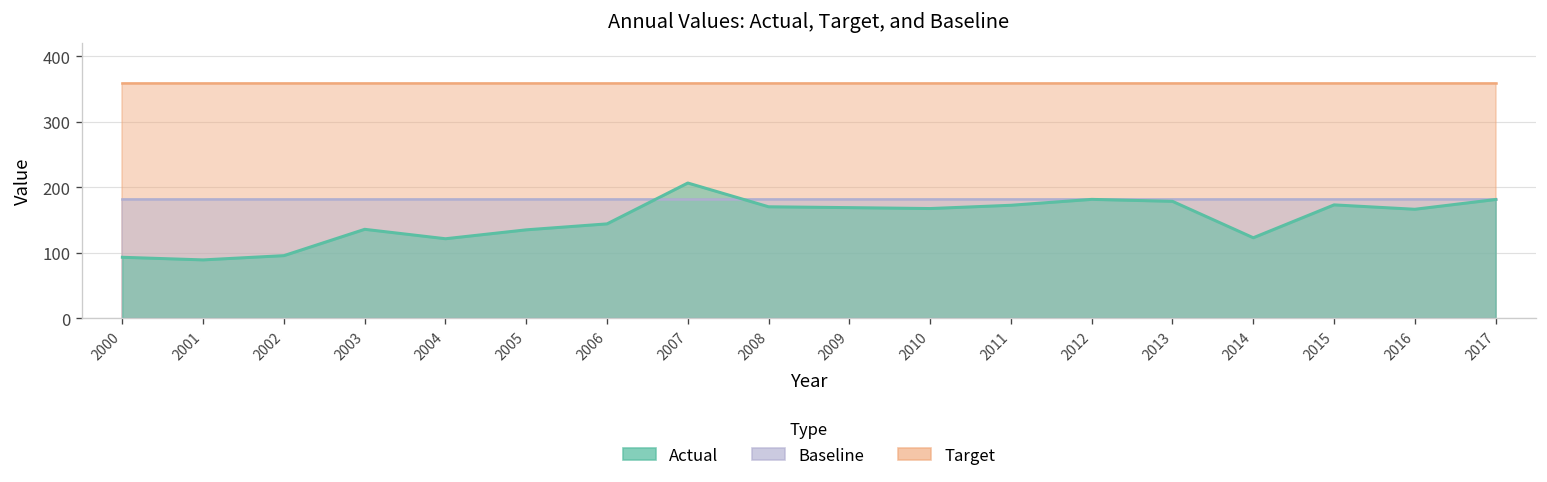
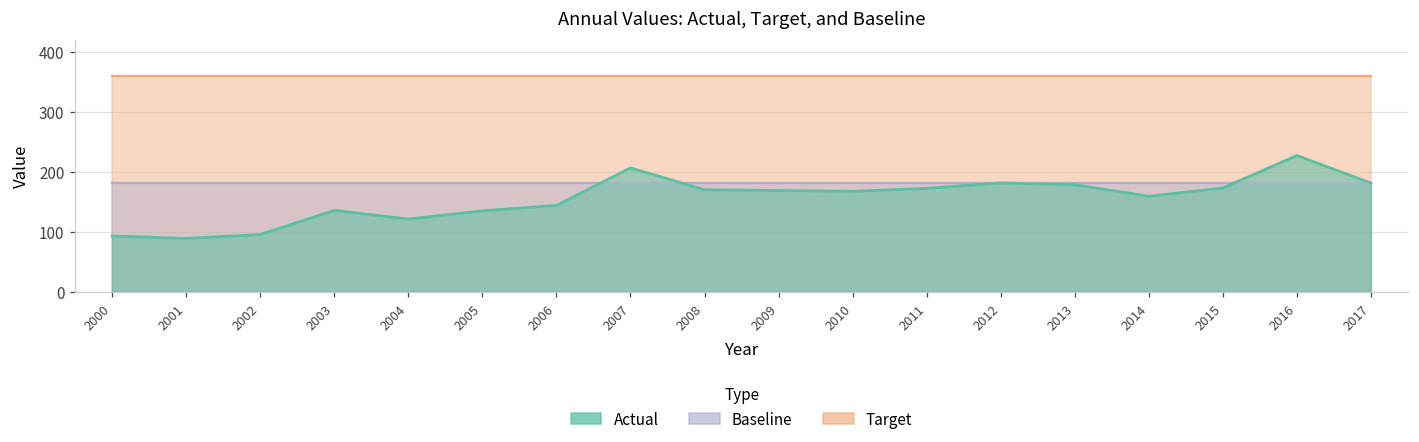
  {
    "Target": {
      "2000": 360,
      "2001": 360,
      "2002": 360,
      "2003": 360,
      "2004": 360,
      "2005": 360,
      "2006": 360,
      "2007": 360,
      "2008": 360,
      "2009": 360,
      "2010": 360,
      "2011": 360,
      "2012": 360,
      "2013": 360,
      "2014": 360,
      "2015": 360,
      "2016": 360,
      "2017": 360
    },
    "Baseline": {
      "2000": 180,
      "2001": 180,
      "2002": 180,
      "2003": 180,
      "2004": 180,
      "2005": 180,
      "2006": 180,
      "2007": 180,
      "2008": 180,
      "2009": 180,
      "2010": 180,
      "2011": 180,
      "2014": 180,
      "2015": 180,
      "2016": 180
    },
    "Actual": {
      "2000": 90,
      "2001": 90,
      "2002": 100,
      "2003": 140,
      "2004": 120,
      "2005": 140,
      "2006": 140,
      "2007": 210,
      "2008": 170,
      "2009": 170,
      "2010": 170,
      "2011": 170,
-     "2014": 120,
+     "2014": 160,
      "2015": 170,
-     "2016": 170
+     "2016": 230
    }
  }
